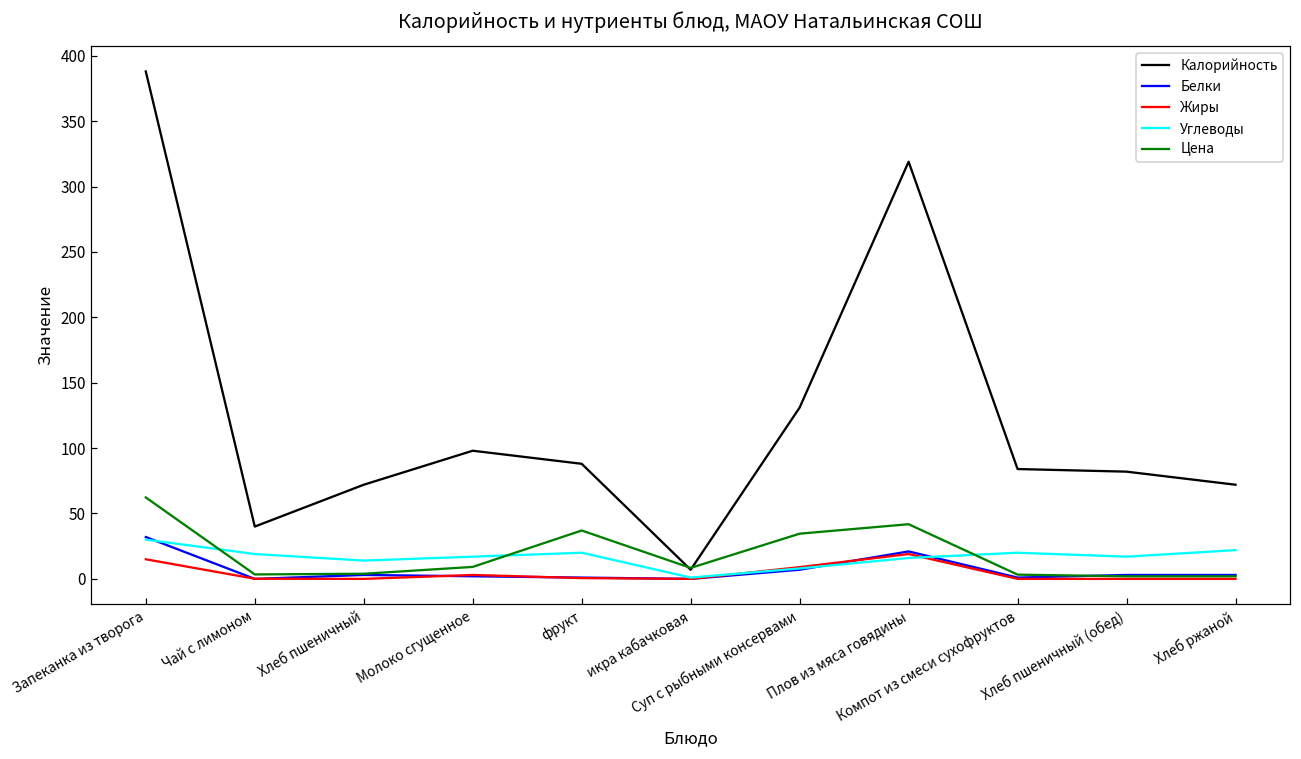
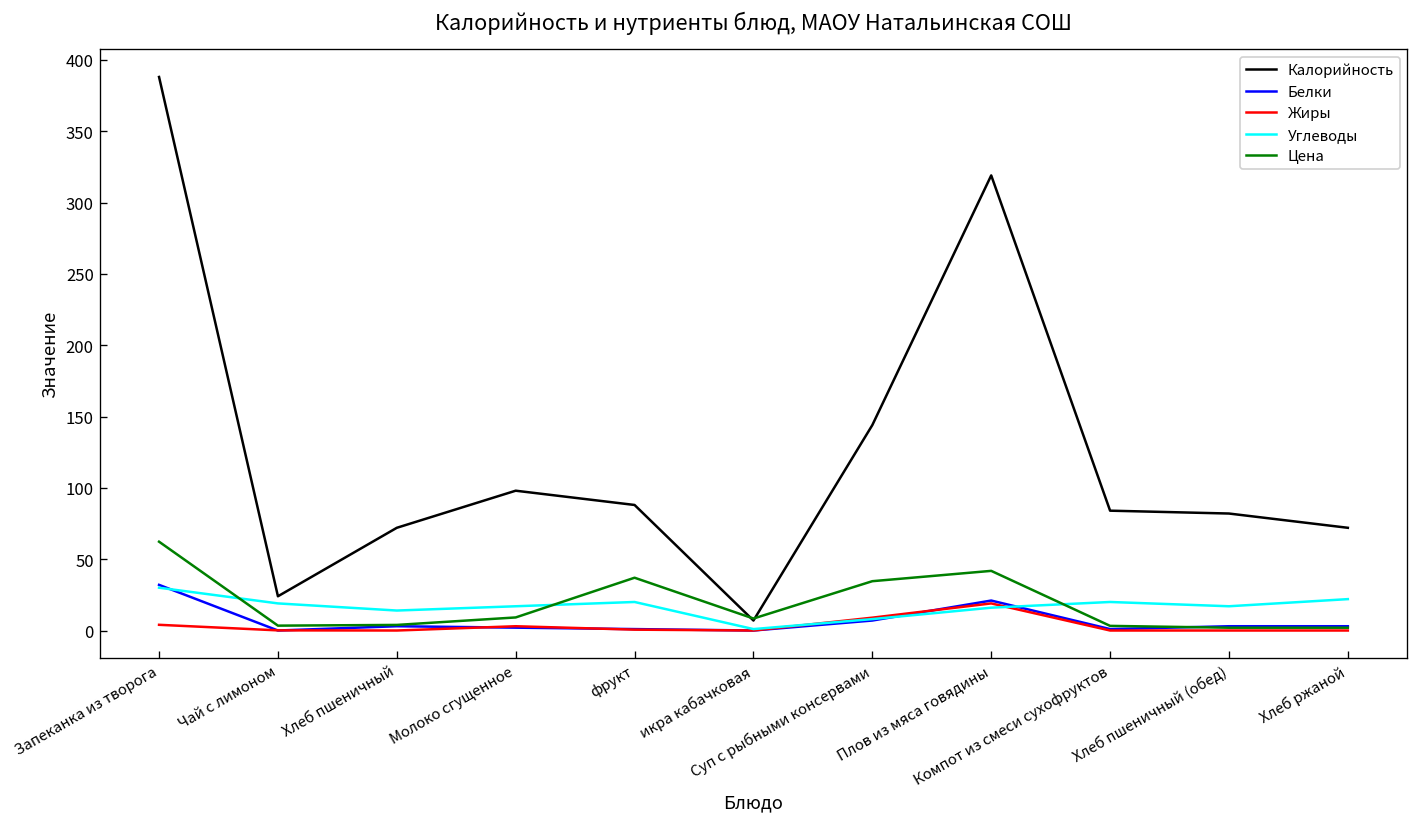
  {
    "Калорийность": {
      "Запеканка из творога": 388,
-     "Чай с лимоном": 40,
+     "Чай с лимоном": 24,
      "Хлеб пшеничный": 72,
      "Молоко сгущенное": 98,
      "фрукт": 88,
-     "Суп с рыбными консервами": 131,
+     "Суп с рыбными консервами": 144,
      "Плов из мяса говядины": 319,
      "Компот из смеси сухофруктов": 84,
      "Хлеб пшеничный (обед)": 82,
      "Хлеб ржаной": 72
    },
    "Жиры": {
-     "Запеканка из творога": 15,
+     "Запеканка из творога": 4,
      "Хлеб пшеничный": 0
    },
    "Углеводы": {
      "Чай с лимоном": 19,
      "Хлеб пшеничный": 14,
      "Молоко сгущенное": 17,
      "фрукт": 20,
      "Плов из мяса говядины": 16,
      "Компот из смеси сухофруктов": 20,
      "Хлеб пшеничный (обед)": 17,
      "Хлеб ржаной": 22
    },
    "Цена": {
      "Запеканка из творога": 62,
      "Чай с лимоном": 3,
      "Молоко сгущенное": 9,
      "фрукт": 37,
      "Суп с рыбными консервами": 35,
      "Плов из мяса говядины": 42,
      "Компот из смеси сухофруктов": 3
    }
  }
